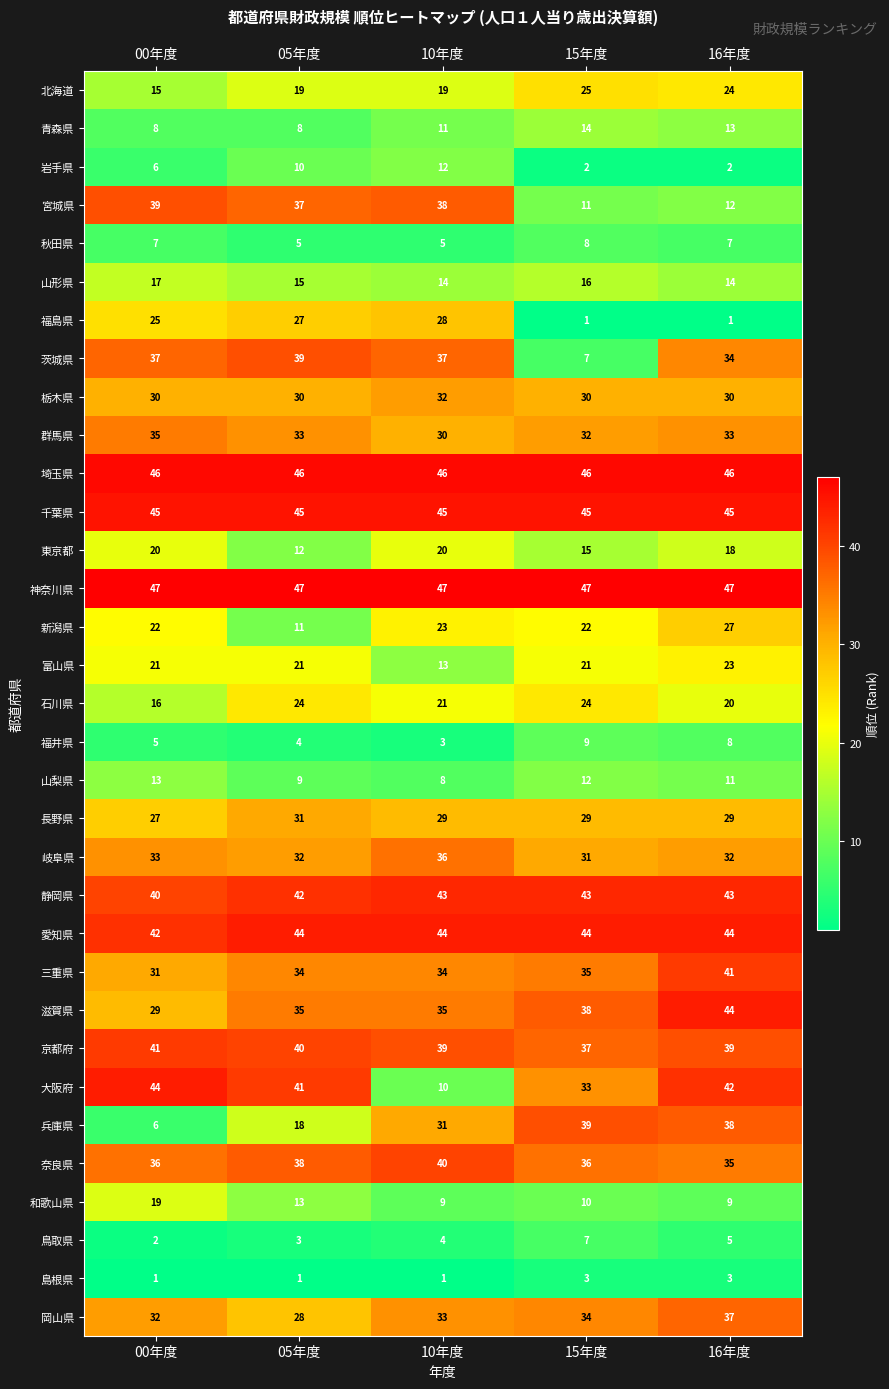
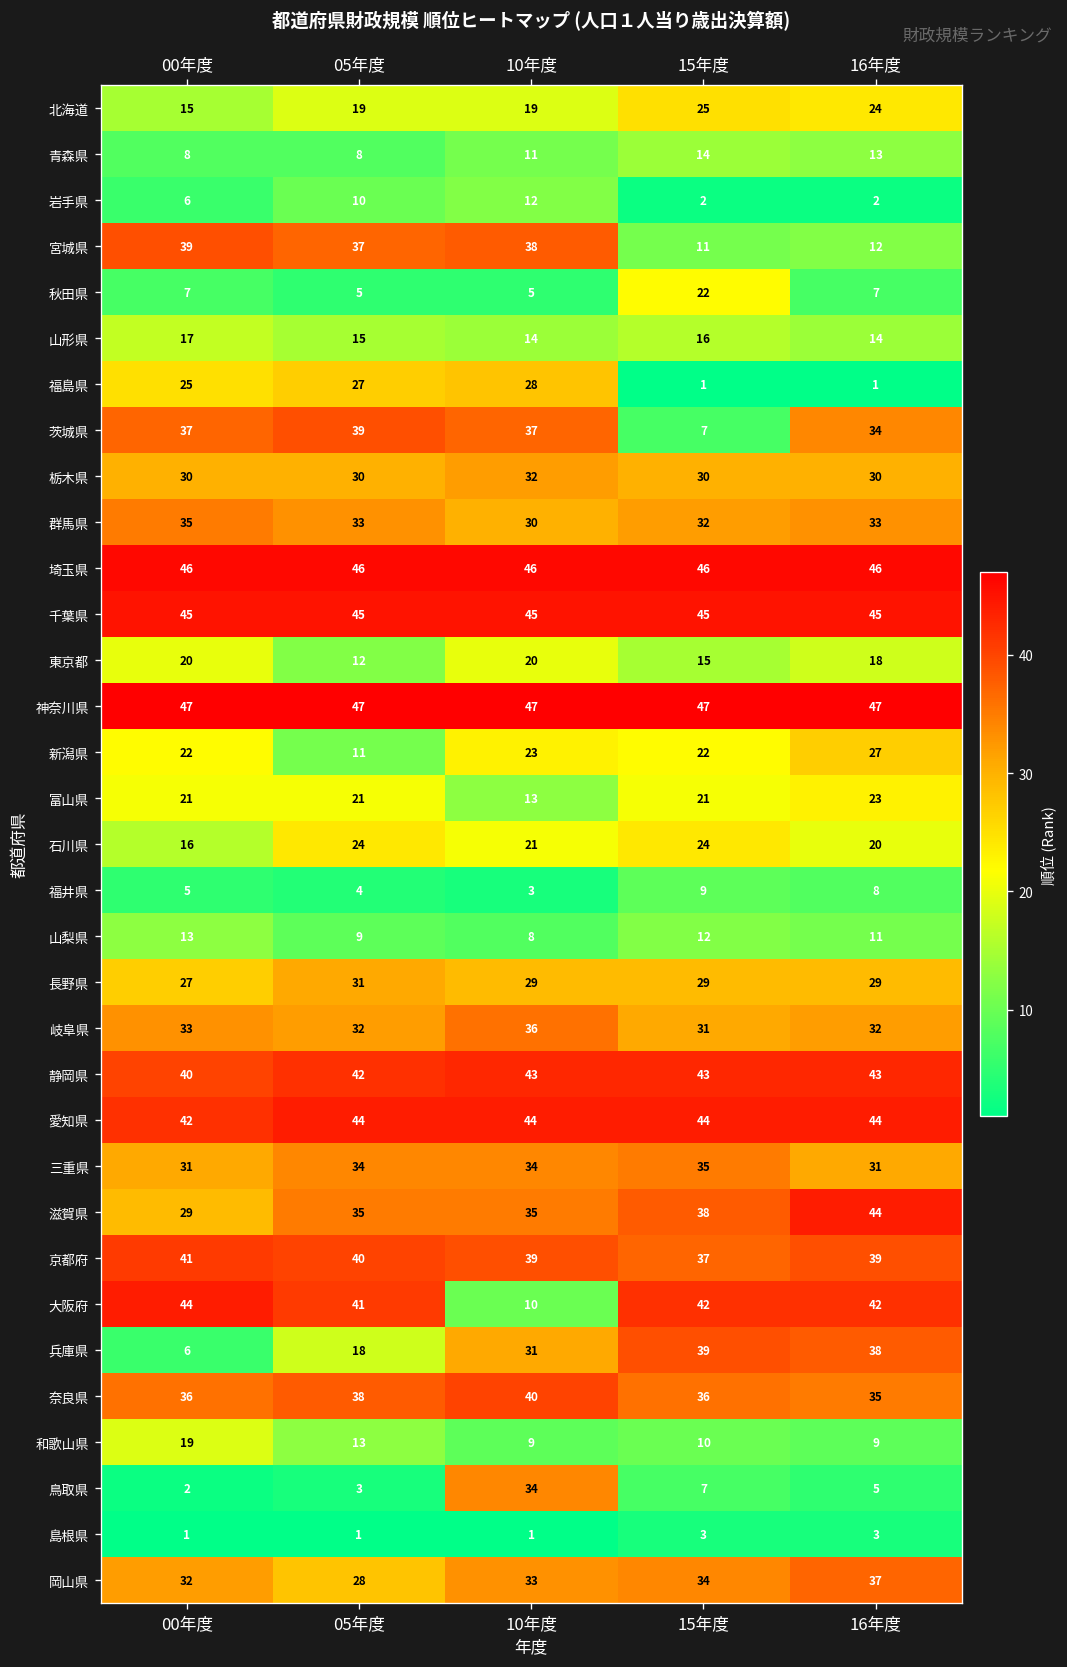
  {
    "北海道": {
      "00年度": 15,
      "05年度": 19,
      "10年度": 19,
      "15年度": 25,
      "16年度": 24
    },
    "青森県": {
      "00年度": 8,
      "05年度": 8,
      "10年度": 11,
      "15年度": 14,
      "16年度": 13
    },
    "岩手県": {
      "00年度": 6,
      "05年度": 10,
      "10年度": 12,
      "15年度": 2,
      "16年度": 2
    },
    "宮城県": {
      "00年度": 39,
      "05年度": 37,
      "10年度": 38,
      "15年度": 11,
      "16年度": 12
    },
    "秋田県": {
      "00年度": 7,
      "05年度": 5,
      "10年度": 5,
-     "15年度": 8,
+     "15年度": 22,
      "16年度": 7
    },
    "山形県": {
      "00年度": 17,
      "05年度": 15,
      "10年度": 14,
      "15年度": 16,
      "16年度": 14
    },
    "福島県": {
      "00年度": 25,
      "05年度": 27,
      "10年度": 28,
      "15年度": 1,
      "16年度": 1
    },
    "茨城県": {
      "00年度": 37,
      "05年度": 39,
      "10年度": 37,
      "15年度": 7,
      "16年度": 34
    },
    "栃木県": {
      "00年度": 30,
      "05年度": 30,
      "10年度": 32,
      "15年度": 30,
      "16年度": 30
    },
    "群馬県": {
      "00年度": 35,
      "05年度": 33,
      "10年度": 30,
      "15年度": 32,
      "16年度": 33
    },
    "埼玉県": {
      "00年度": 46,
      "05年度": 46,
      "10年度": 46,
      "15年度": 46,
      "16年度": 46
    },
    "千葉県": {
      "00年度": 45,
      "05年度": 45,
      "10年度": 45,
      "15年度": 45,
      "16年度": 45
    },
    "東京都": {
      "00年度": 20,
      "05年度": 12,
      "10年度": 20,
      "15年度": 15,
      "16年度": 18
    },
    "神奈川県": {
      "00年度": 47,
      "05年度": 47,
      "10年度": 47,
      "15年度": 47,
      "16年度": 47
    },
    "新潟県": {
      "00年度": 22,
      "05年度": 11,
      "10年度": 23,
      "15年度": 22,
      "16年度": 27
    },
    "富山県": {
      "00年度": 21,
      "05年度": 21,
      "10年度": 13,
      "15年度": 21,
      "16年度": 23
    },
    "石川県": {
      "00年度": 16,
      "05年度": 24,
      "10年度": 21,
      "15年度": 24,
      "16年度": 20
    },
    "福井県": {
      "00年度": 5,
      "05年度": 4,
      "10年度": 3,
      "15年度": 9,
      "16年度": 8
    },
    "山梨県": {
      "00年度": 13,
      "05年度": 9,
      "10年度": 8,
      "15年度": 12,
      "16年度": 11
    },
    "長野県": {
      "00年度": 27,
      "05年度": 31,
      "10年度": 29,
      "15年度": 29,
      "16年度": 29
    },
    "岐阜県": {
      "00年度": 33,
      "05年度": 32,
      "10年度": 36,
      "15年度": 31,
      "16年度": 32
    },
    "静岡県": {
      "00年度": 40,
      "05年度": 42,
      "10年度": 43,
      "15年度": 43,
      "16年度": 43
    },
    "愛知県": {
      "00年度": 42,
      "05年度": 44,
      "10年度": 44,
      "15年度": 44,
      "16年度": 44
    },
    "三重県": {
      "00年度": 31,
      "05年度": 34,
      "10年度": 34,
      "15年度": 35,
-     "16年度": 41
+     "16年度": 31
    },
    "滋賀県": {
      "00年度": 29,
      "05年度": 35,
      "10年度": 35,
      "15年度": 38,
      "16年度": 44
    },
    "京都府": {
      "00年度": 41,
      "05年度": 40,
      "10年度": 39,
      "15年度": 37,
      "16年度": 39
    },
    "大阪府": {
      "00年度": 44,
      "05年度": 41,
      "10年度": 10,
-     "15年度": 33,
+     "15年度": 42,
      "16年度": 42
    },
    "兵庫県": {
      "00年度": 6,
      "05年度": 18,
      "10年度": 31,
      "15年度": 39,
      "16年度": 38
    },
    "奈良県": {
      "00年度": 36,
      "05年度": 38,
      "10年度": 40,
      "15年度": 36,
      "16年度": 35
    },
    "和歌山県": {
      "00年度": 19,
      "05年度": 13,
      "10年度": 9,
      "15年度": 10,
      "16年度": 9
    },
    "鳥取県": {
      "00年度": 2,
      "05年度": 3,
-     "10年度": 4,
+     "10年度": 34,
      "15年度": 7,
      "16年度": 5
    },
    "島根県": {
      "00年度": 1,
      "05年度": 1,
      "10年度": 1,
      "15年度": 3,
      "16年度": 3
    },
    "岡山県": {
      "00年度": 32,
      "05年度": 28,
      "10年度": 33,
      "15年度": 34,
      "16年度": 37
    }
  }
